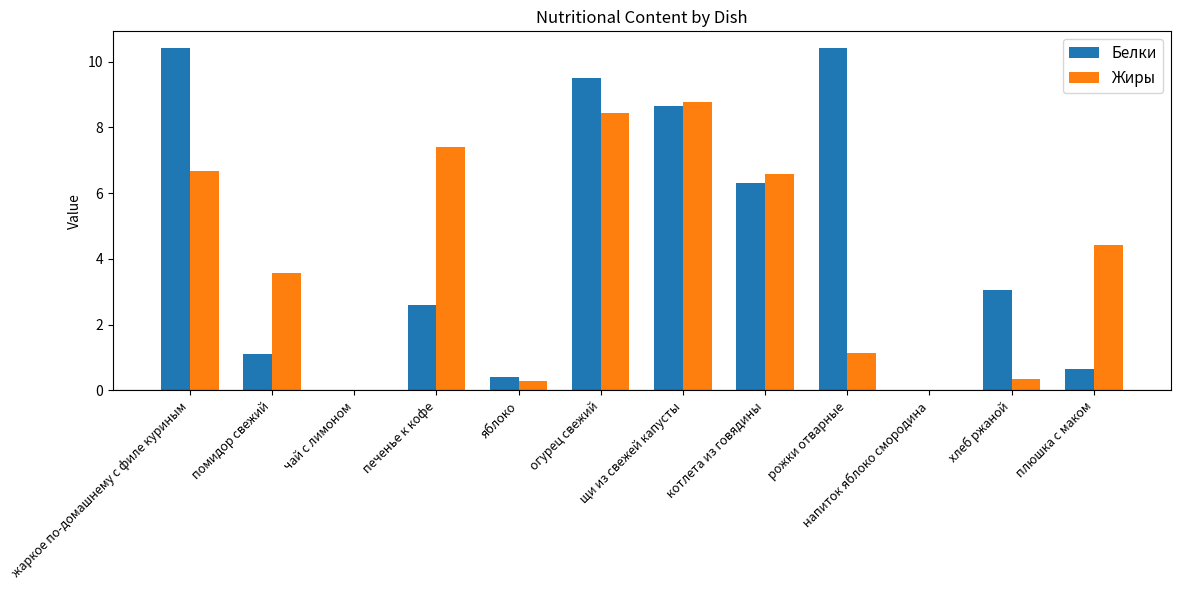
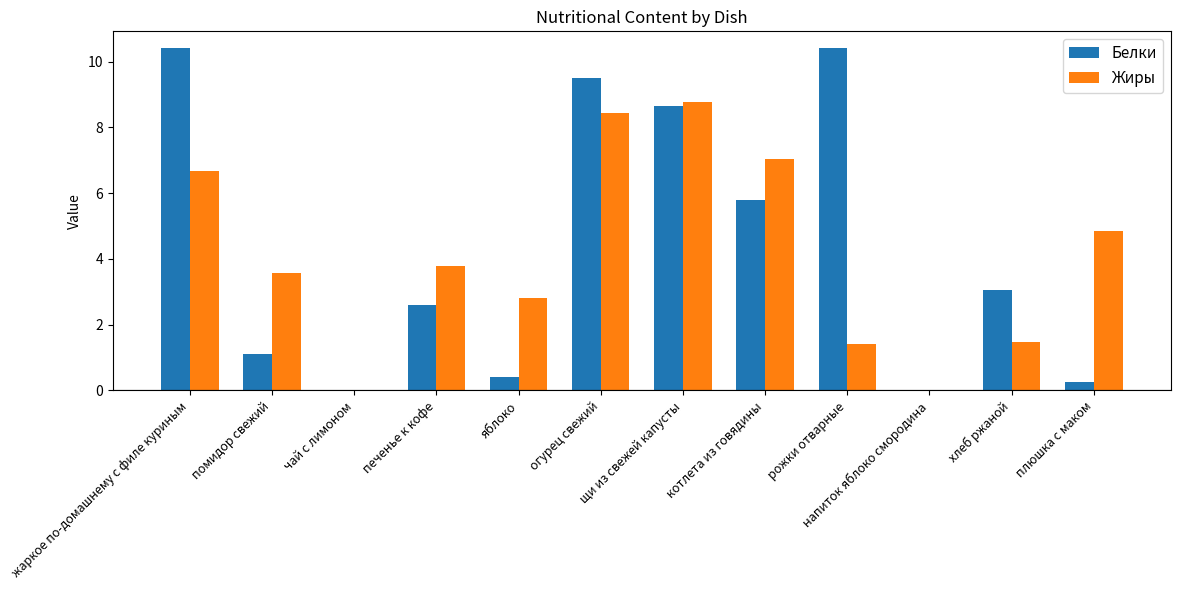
  {
    "Белки": {
      "жаркое по-домашнему с филе куриным": 10.4,
      "помидор свежий": 1.1,
      "чай с лимоном": 0.0,
      "печенье к кофе": 2.6,
      "яблоко": 0.4,
      "огурец свежий": 9.5,
      "щи из свежей капусты": 8.7,
-     "котлета из говядины": 6.3,
+     "котлета из говядины": 5.8,
      "рожки отварные": 10.4,
      "напиток яблоко смородина": 0.0,
      "хлеб ржаной": 3.1,
-     "плюшка с маком": 0.7
+     "плюшка с маком": 0.3
    },
    "Жиры": {
      "жаркое по-домашнему с филе куриным": 6.7,
      "помидор свежий": 3.6,
      "чай с лимоном": 0.0,
-     "печенье к кофе": 7.4,
-     "яблоко": 0.3,
+     "печенье к кофе": 3.8,
+     "яблоко": 2.8,
      "огурец свежий": 8.5,
      "щи из свежей капусты": 8.8,
-     "котлета из говядины": 6.6,
-     "рожки отварные": 1.1,
+     "котлета из говядины": 7.1,
+     "рожки отварные": 1.4,
      "напиток яблоко смородина": 0.0,
-     "хлеб ржаной": 0.3,
-     "плюшка с маком": 4.4
+     "хлеб ржаной": 1.5,
+     "плюшка с маком": 4.9
    }
  }
